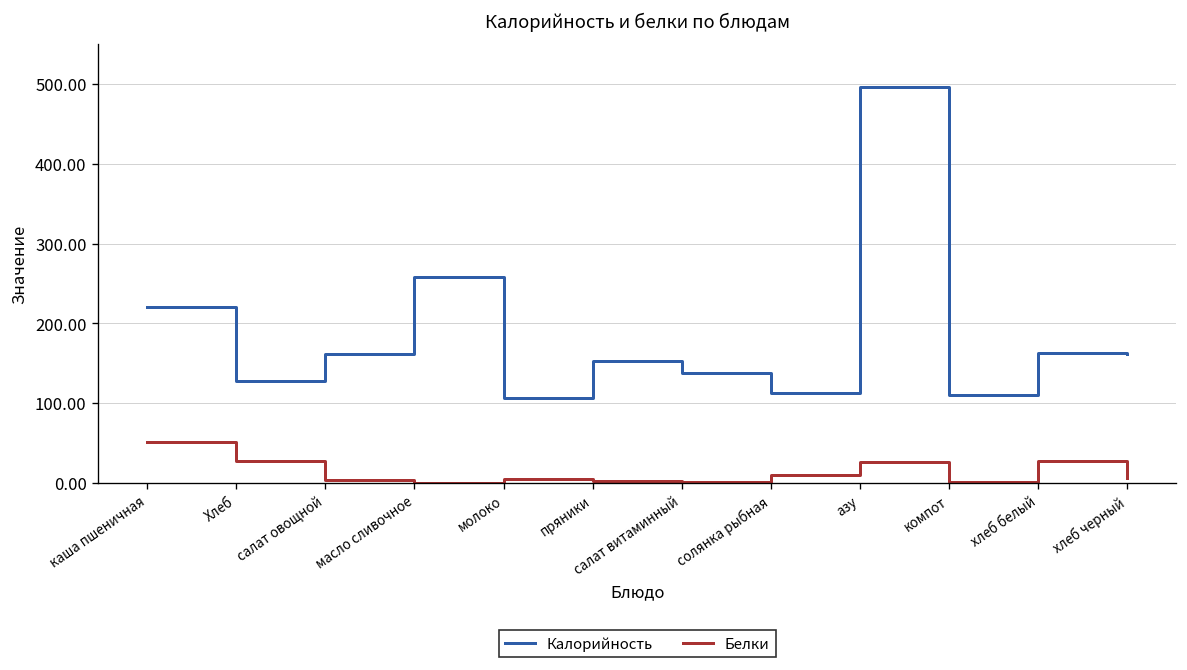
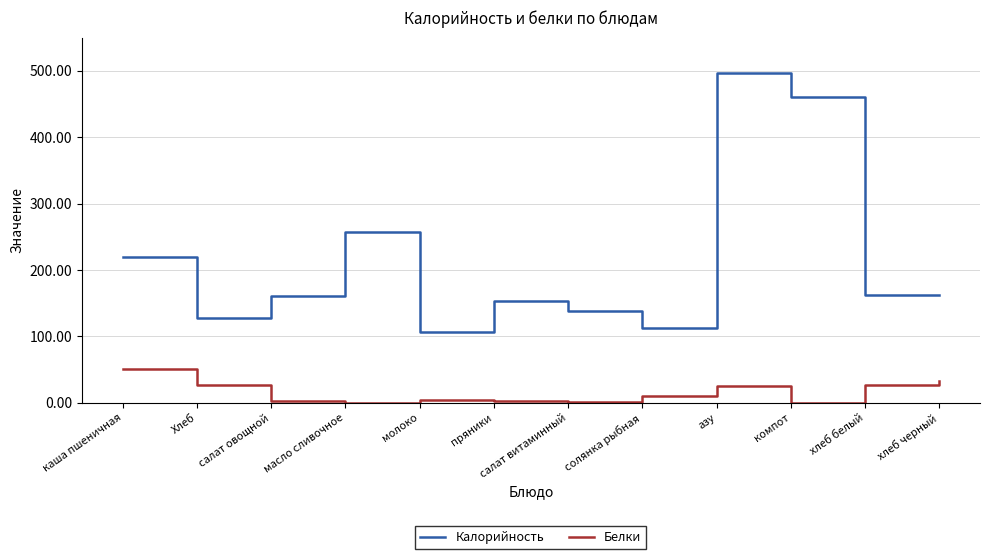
  {
    "Калорийность": {
      "каша пшеничная": 220,
      "Хлеб": 130,
      "салат овощной": 160,
      "масло сливочное": 260,
      "молоко": 110,
      "пряники": 150,
      "салат витаминный": 140,
      "солянка рыбная": 110,
      "азу": 500,
-     "компот": 110,
+     "компот": 460,
      "хлеб белый": 160,
      "хлеб черный": 160
    },
    "Белки": {
      "каша пшеничная": 50,
      "Хлеб": 30,
      "салат овощной": 0,
      "масло сливочное": 0,
      "молоко": 10,
      "пряники": 0,
      "салат витаминный": 0,
      "солянка рыбная": 10,
      "азу": 30,
      "компот": 0,
      "хлеб белый": 30,
-     "хлеб черный": 10
+     "хлеб черный": 30
    }
  }
